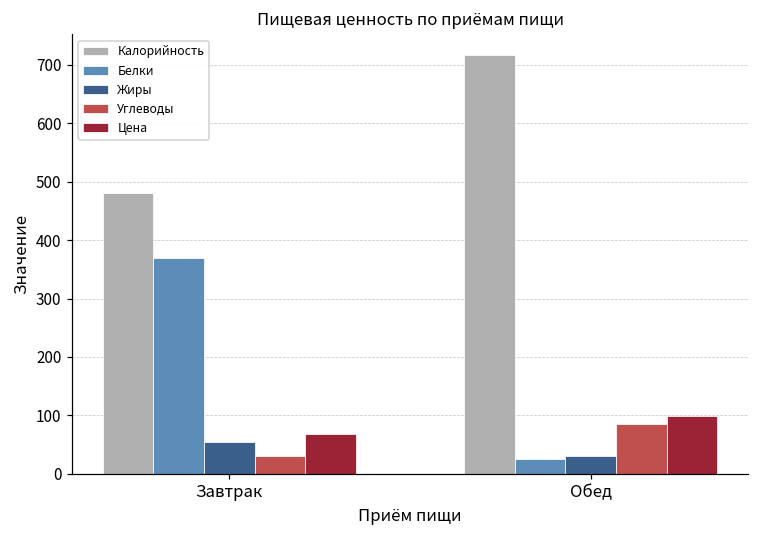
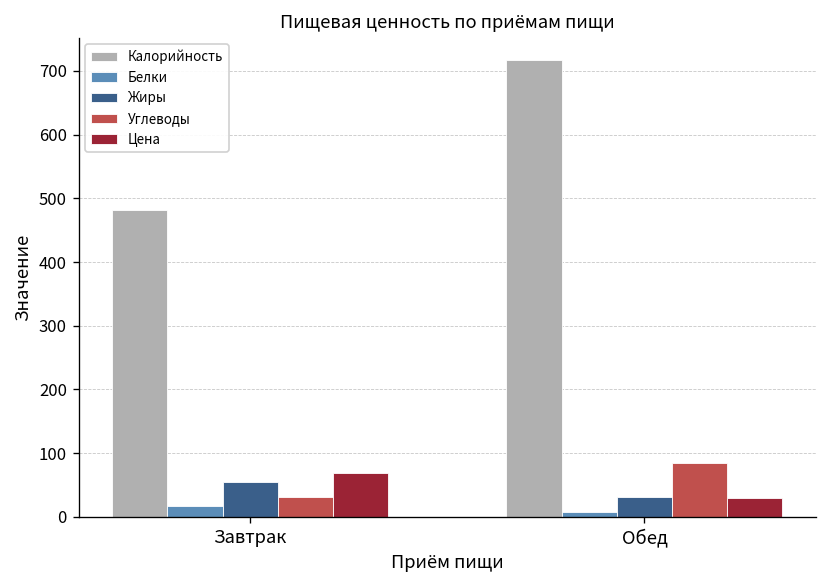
  {
    "Калорийность": {
      "Завтрак": 480,
      "Обед": 720
    },
    "Белки": {
-     "Завтрак": 370,
-     "Обед": 30
+     "Завтрак": 20,
+     "Обед": 10
    },
    "Жиры": {
      "Завтрак": 50,
      "Обед": 30
    },
    "Углеводы": {
      "Завтрак": 30,
      "Обед": 80
    },
    "Цена": {
      "Завтрак": 70,
-     "Обед": 100
+     "Обед": 30
    }
  }
